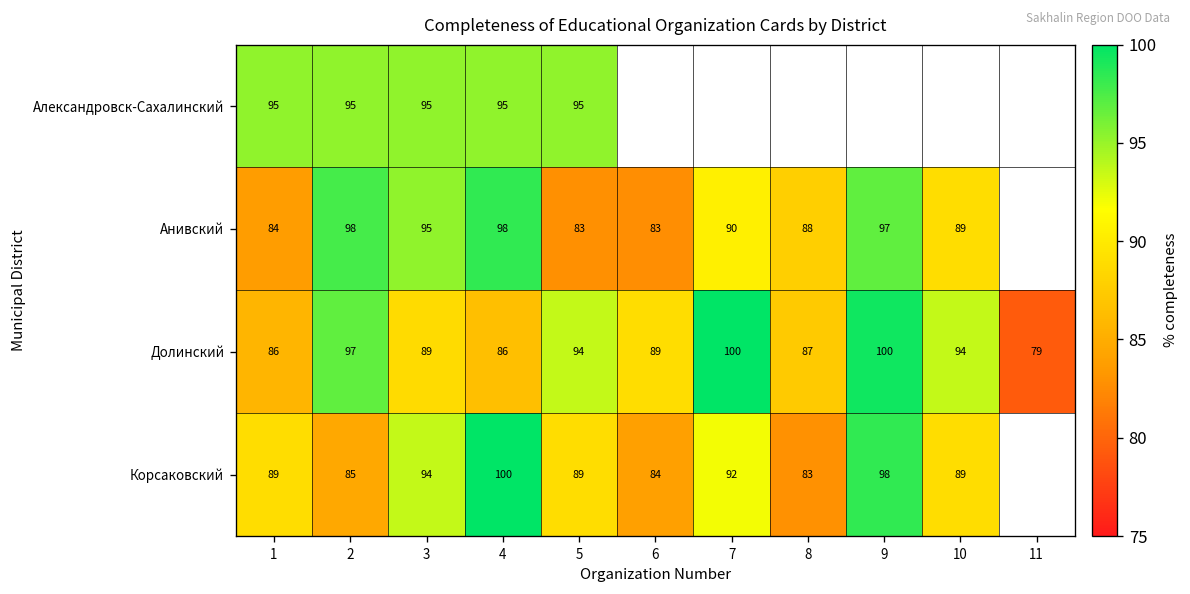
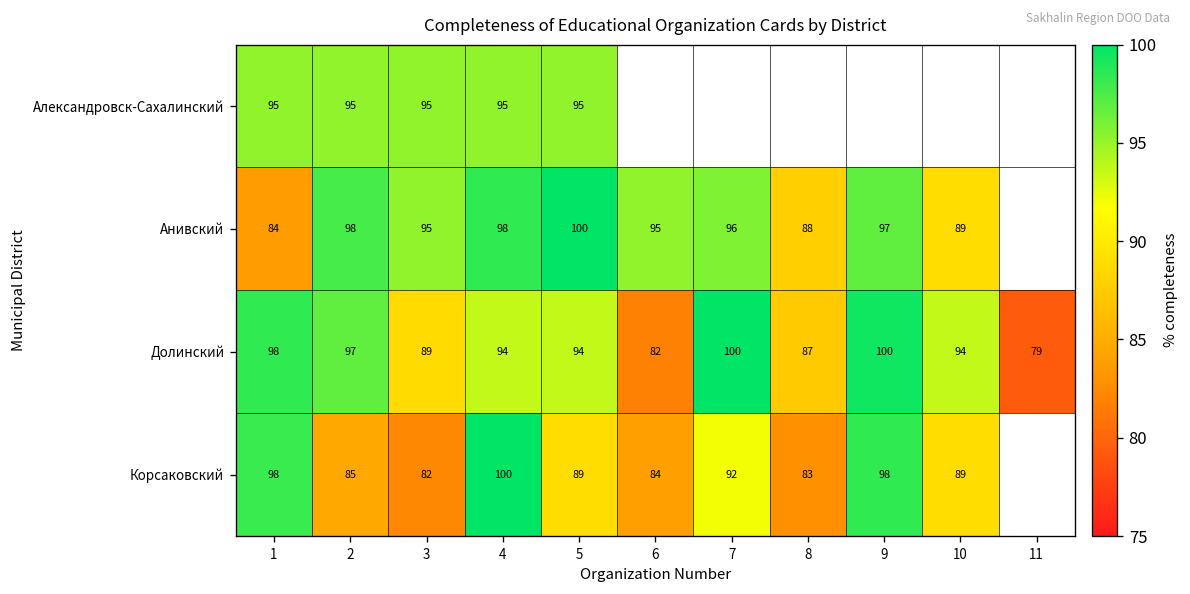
  {
    "Александровск-Сахалинский": {
      "1": 95,
      "2": 95,
      "3": 95,
      "4": 95,
      "5": 95
    },
    "Анивский": {
      "1": 84,
      "2": 98,
      "3": 95,
      "4": 98,
-     "5": 83,
-     "6": 83,
-     "7": 90,
+     "5": 100,
+     "6": 95,
+     "7": 96,
      "8": 88,
      "9": 97,
      "10": 89
    },
    "Долинский": {
-     "1": 86,
+     "1": 98,
      "2": 97,
      "3": 89,
-     "4": 86,
+     "4": 94,
      "5": 94,
-     "6": 89,
+     "6": 82,
      "7": 100,
      "8": 87,
      "9": 100,
      "10": 94,
      "11": 79
    },
    "Корсаковский": {
-     "1": 89,
+     "1": 98,
      "2": 85,
-     "3": 94,
+     "3": 82,
      "4": 100,
      "5": 89,
      "6": 84,
      "7": 92,
      "8": 83,
      "9": 98,
      "10": 89
    }
  }
